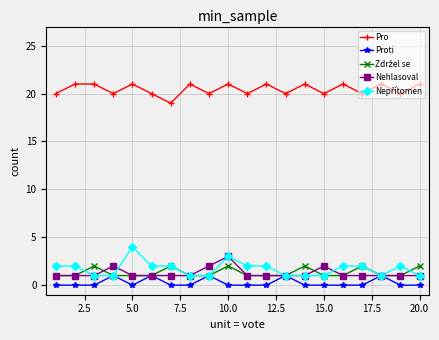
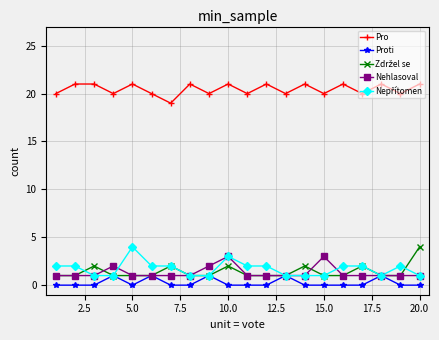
  {
    "Pro": {
      "5.0": 21,
      "10.0": 21,
      "15.0": 20
    },
    "Proti": {
      "5.0": 0,
      "10.0": 0,
      "15.0": 0,
      "20.0": 0
    },
    "Zdržel se": {
      "10.0": 2,
-     "20.0": 2
+     "20.0": 4
    },
    "Nehlasoval": {
-     "15.0": 2
+     "15.0": 3
    },
    "Nepřítomen": {
      "5.0": 4
    }
  }
